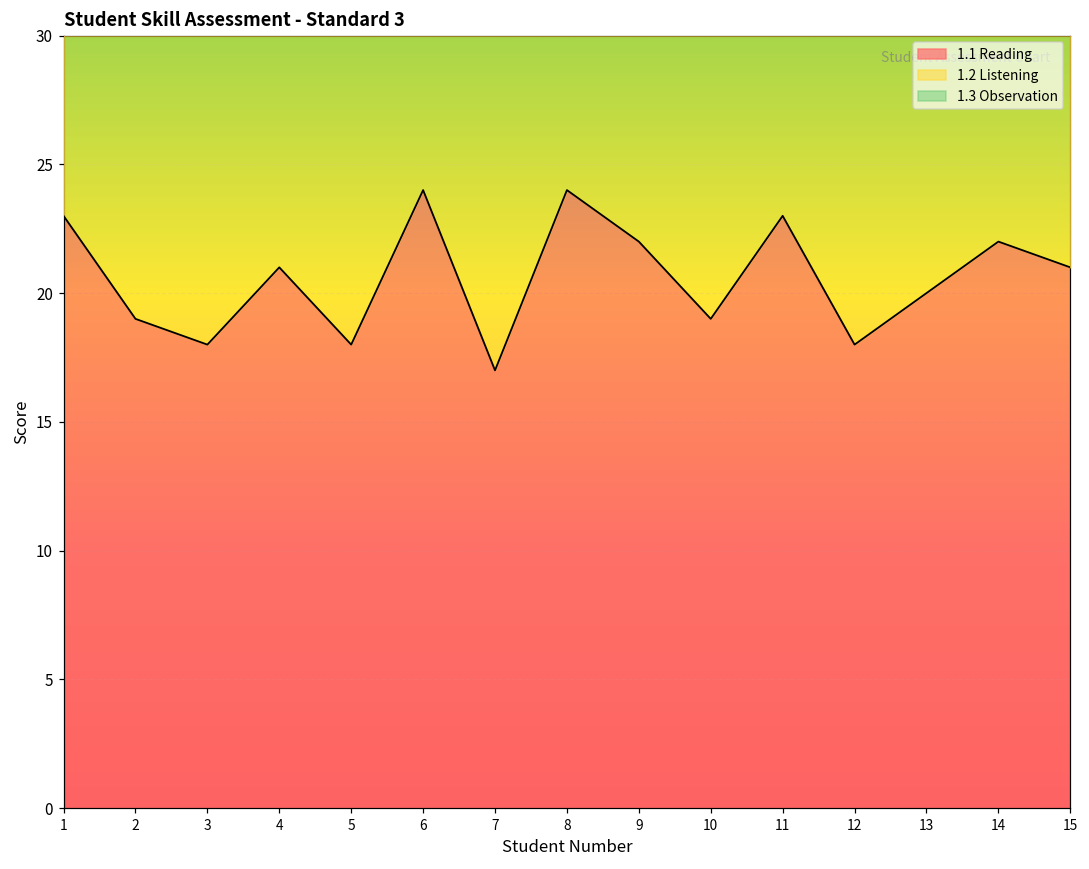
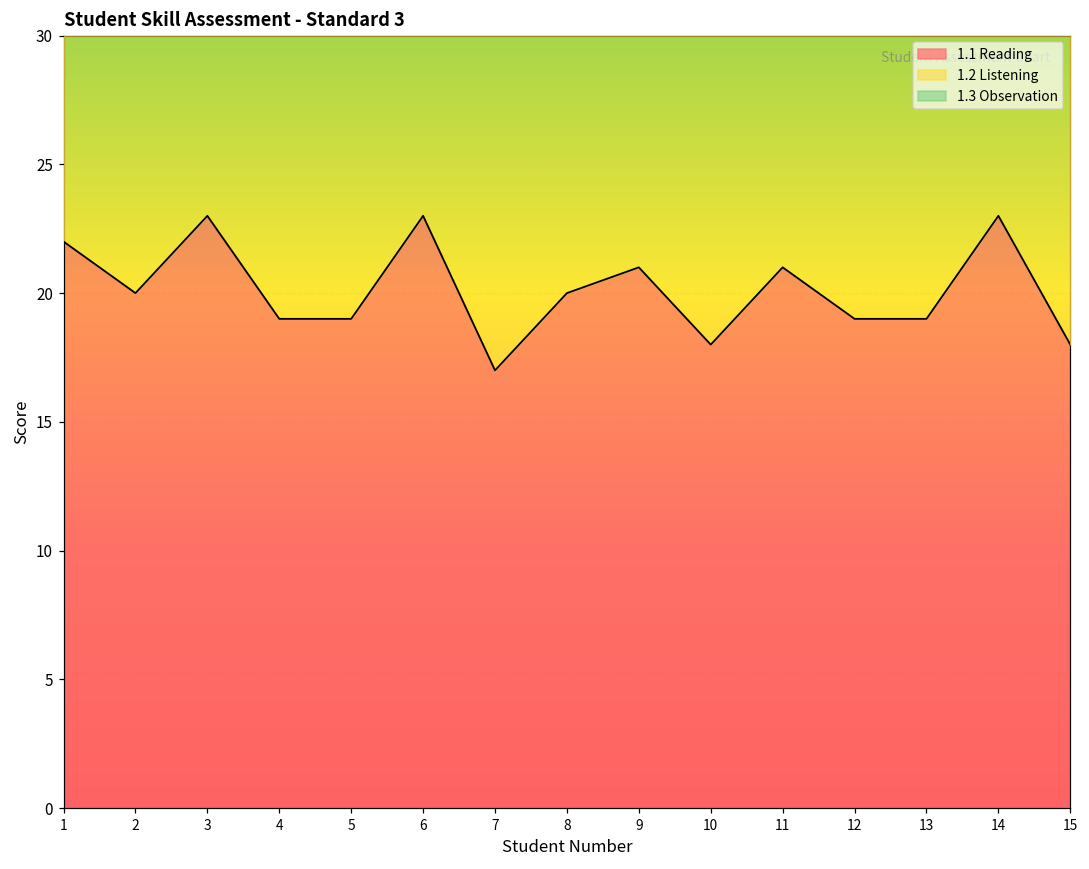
  {
    "1.1 Reading": {
-     "1": 23,
-     "2": 19,
-     "3": 18,
-     "4": 21,
-     "5": 18,
-     "6": 24,
+     "1": 22,
+     "2": 20,
+     "3": 23,
+     "4": 19,
+     "5": 19,
+     "6": 23,
      "7": 17,
-     "8": 24,
-     "9": 22,
-     "10": 19,
-     "11": 23,
-     "12": 18,
-     "13": 20,
-     "14": 22,
-     "15": 21
+     "8": 20,
+     "9": 21,
+     "10": 18,
+     "11": 21,
+     "12": 19,
+     "13": 19,
+     "14": 23,
+     "15": 18
    }
  }
